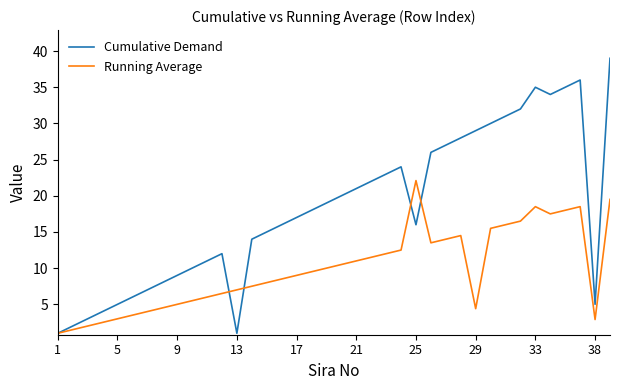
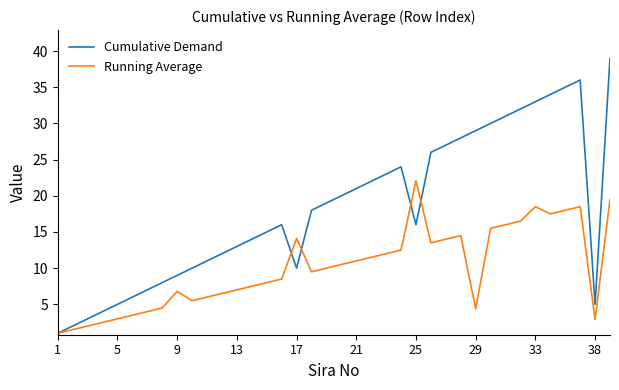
  {
    "Cumulative Demand": {
      "5": 5,
      "9": 9,
-     "13": 1,
-     "17": 17,
+     "13": 13,
+     "17": 10,
      "21": 21,
      "25": 16,
      "29": 29,
-     "33": 35,
+     "33": 33,
      "38": 5
    },
    "Running Average": {
      "5": 3,
-     "9": 5,
+     "9": 7,
      "13": 7,
-     "17": 9,
+     "17": 14,
      "21": 11,
      "25": 22,
      "29": 4,
      "33": 19,
      "38": 3
    }
  }
